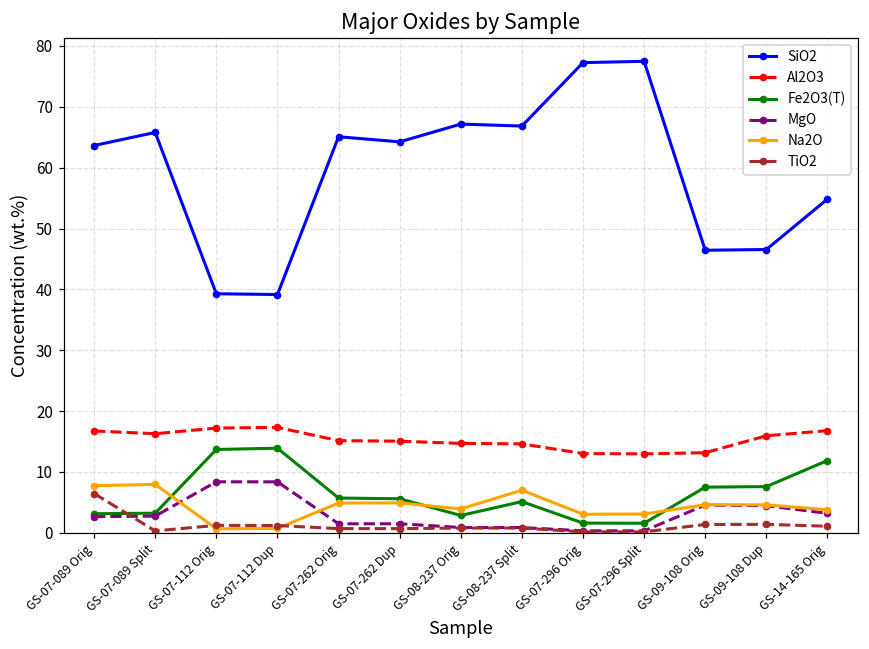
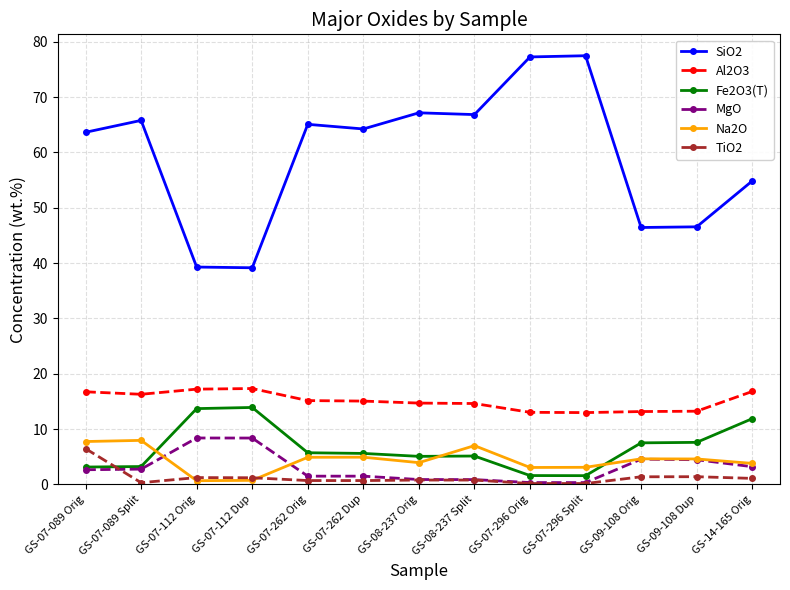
  {
    "SiO2": {
      "GS-07-089 Orig": 64,
      "GS-07-089 Split": 66,
      "GS-07-112 Orig": 39,
      "GS-07-112 Dup": 39,
      "GS-07-262 Orig": 65,
      "GS-07-262 Dup": 64,
      "GS-08-237 Orig": 67,
      "GS-08-237 Split": 67,
      "GS-07-296 Orig": 77,
      "GS-07-296 Split": 77,
      "GS-09-108 Orig": 46,
      "GS-09-108 Dup": 47,
      "GS-14-165 Orig": 55
    },
    "Al2O3": {
      "GS-07-089 Orig": 17,
      "GS-07-089 Split": 16,
      "GS-07-112 Orig": 17,
      "GS-07-112 Dup": 17,
      "GS-07-262 Orig": 15,
      "GS-07-262 Dup": 15,
      "GS-08-237 Orig": 15,
      "GS-08-237 Split": 15,
      "GS-07-296 Orig": 13,
      "GS-07-296 Split": 13,
      "GS-09-108 Orig": 13,
-     "GS-09-108 Dup": 16,
+     "GS-09-108 Dup": 13,
      "GS-14-165 Orig": 17
    },
    "Fe2O3(T)": {
      "GS-07-089 Orig": 3,
      "GS-07-089 Split": 3,
      "GS-07-112 Orig": 14,
      "GS-07-112 Dup": 14,
      "GS-07-262 Orig": 6,
      "GS-07-262 Dup": 6,
-     "GS-08-237 Orig": 3,
+     "GS-08-237 Orig": 5,
      "GS-08-237 Split": 5,
      "GS-07-296 Orig": 2,
      "GS-07-296 Split": 2,
      "GS-09-108 Orig": 8,
      "GS-09-108 Dup": 8,
      "GS-14-165 Orig": 12
    },
    "MgO": {
      "GS-07-089 Orig": 3,
      "GS-07-089 Split": 3,
      "GS-07-112 Orig": 8,
      "GS-07-112 Dup": 8,
      "GS-07-262 Orig": 1,
      "GS-07-262 Dup": 1,
      "GS-14-165 Orig": 3
    },
    "Na2O": {
      "GS-07-089 Orig": 8,
      "GS-07-089 Split": 8,
      "GS-07-112 Orig": 1,
      "GS-07-112 Dup": 1,
      "GS-07-262 Orig": 5,
      "GS-07-262 Dup": 5,
      "GS-08-237 Orig": 4,
      "GS-08-237 Split": 7,
      "GS-07-296 Orig": 3,
      "GS-07-296 Split": 3,
      "GS-14-165 Orig": 4
    },
    "TiO2": {
      "GS-07-089 Orig": 6,
      "GS-07-089 Split": 0,
      "GS-07-112 Orig": 1,
      "GS-07-112 Dup": 1,
      "GS-07-262 Orig": 1,
      "GS-07-262 Dup": 1,
      "GS-09-108 Orig": 1,
      "GS-09-108 Dup": 1,
      "GS-14-165 Orig": 1
    }
  }
